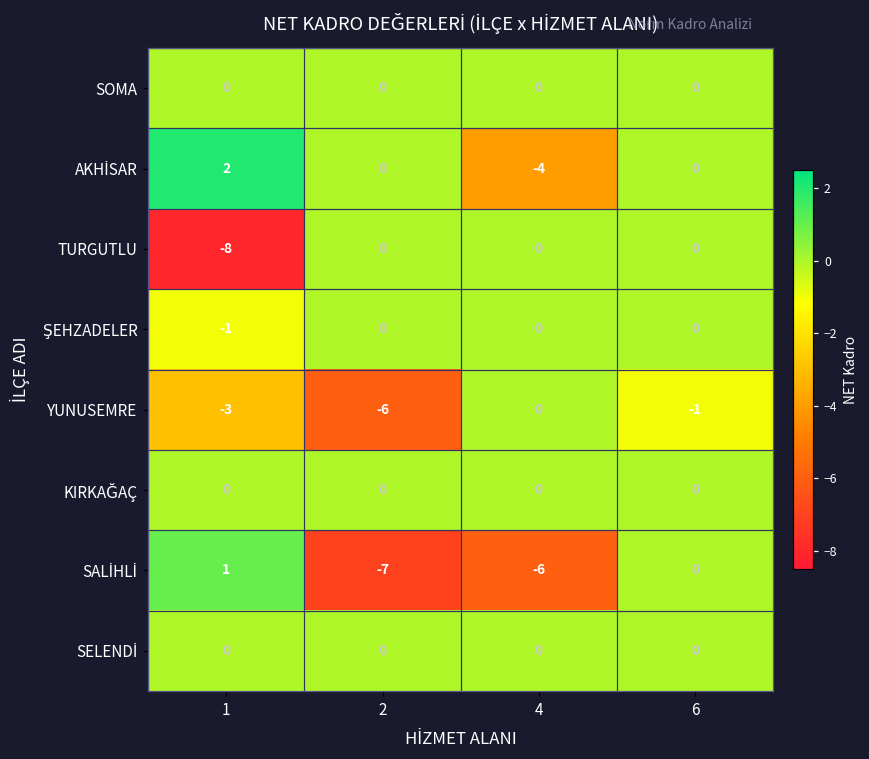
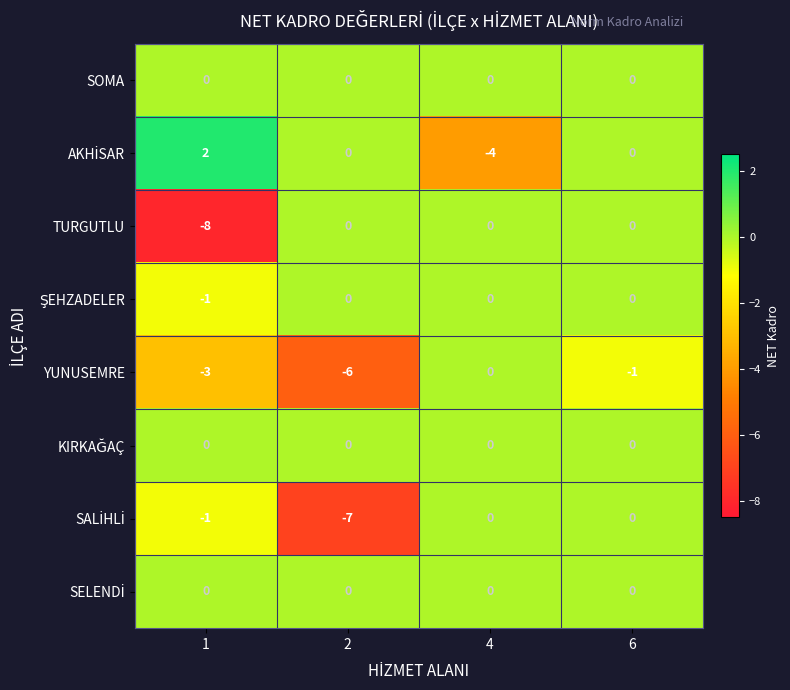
  {
    "SOMA": {
      "1": 0,
      "2": 0,
      "4": 0,
      "6": 0
    },
    "AKHİSAR": {
      "1": 2,
      "2": 0,
      "4": -4,
      "6": 0
    },
    "TURGUTLU": {
      "1": -8,
      "2": 0,
      "4": 0,
      "6": 0
    },
    "ŞEHZADELER": {
      "1": -1,
      "2": 0,
      "4": 0,
      "6": 0
    },
    "YUNUSEMRE": {
      "1": -3,
      "2": -6,
      "4": 0,
      "6": -1
    },
    "KIRKAĞAÇ": {
      "1": 0,
      "2": 0,
      "4": 0,
      "6": 0
    },
    "SALİHLİ": {
-     "1": 1,
+     "1": -1,
      "2": -7,
-     "4": -6,
+     "4": 0,
      "6": 0
    },
    "SELENDİ": {
      "1": 0,
      "2": 0,
      "4": 0,
      "6": 0
    }
  }
